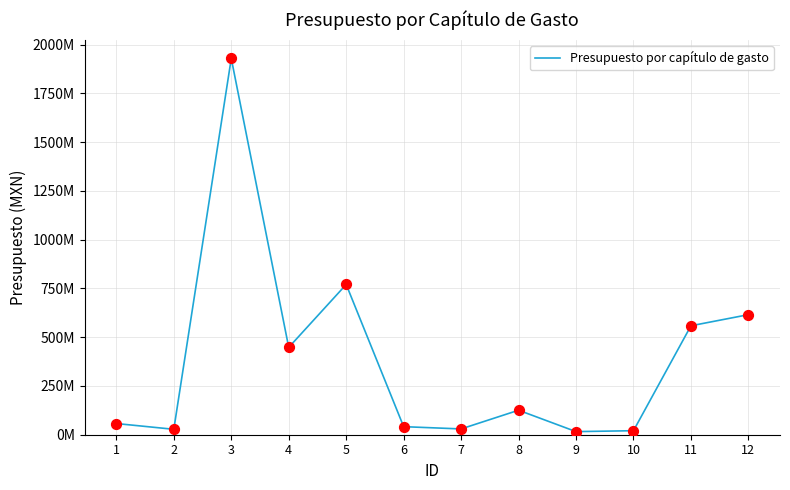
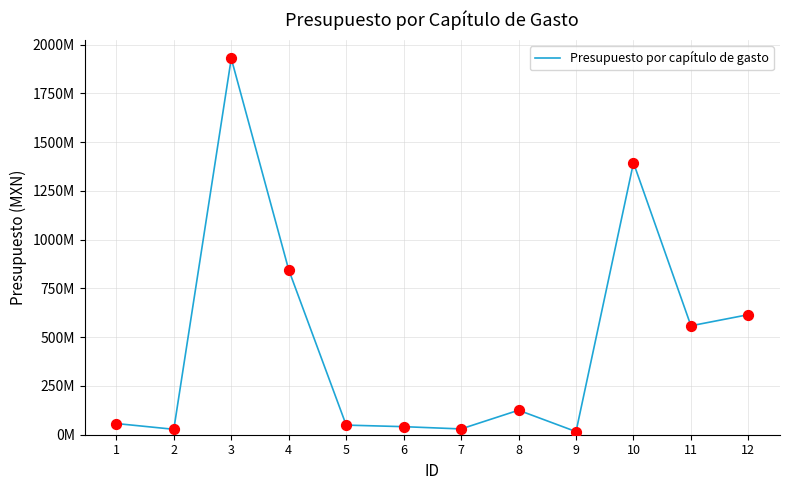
  {
    "1": 60000000,
    "2": 30000000,
    "3": 1930000000,
-   "4": 450000000,
-   "5": 770000000,
+   "4": 850000000,
+   "5": 50000000,
    "6": 40000000,
    "7": 30000000,
    "8": 130000000,
    "9": 20000000,
-   "10": 20000000,
+   "10": 1390000000,
    "11": 560000000,
    "12": 620000000
  }
